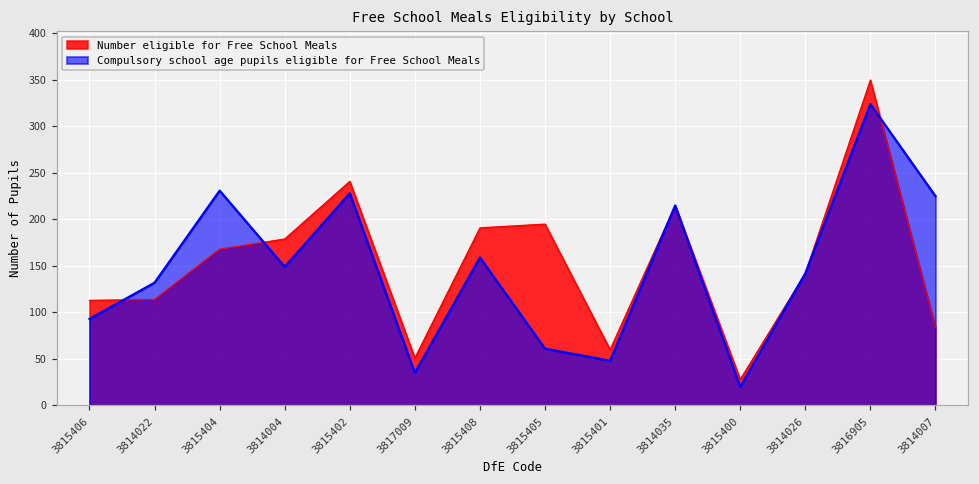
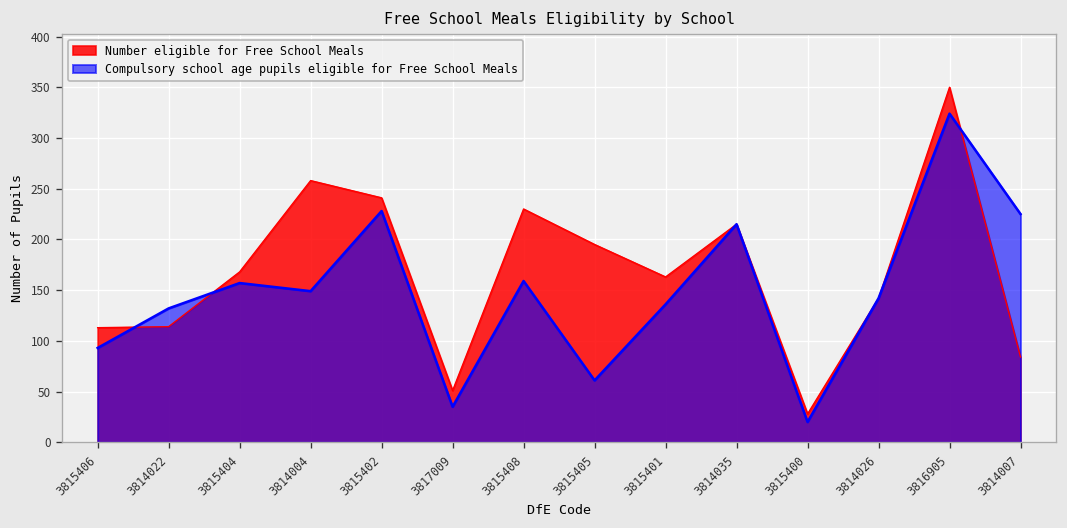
  {
    "Number eligible for Free School Meals": {
      "3815406": 110,
      "3814022": 110,
      "3815404": 170,
-     "3814004": 180,
+     "3814004": 260,
      "3815402": 240,
      "3817009": 50,
-     "3815408": 190,
+     "3815408": 230,
      "3815405": 200,
-     "3815401": 60,
+     "3815401": 160,
      "3815400": 30,
      "3816905": 350,
      "3814007": 80
    },
    "Compulsory school age pupils eligible for Free School Meals": {
      "3815406": 90,
      "3814022": 130,
-     "3815404": 230,
+     "3815404": 160,
      "3814004": 150,
      "3815402": 230,
      "3817009": 40,
      "3815408": 160,
      "3815405": 60,
-     "3815401": 50,
+     "3815401": 140,
      "3815400": 20,
      "3816905": 320,
      "3814007": 230
    }
  }
